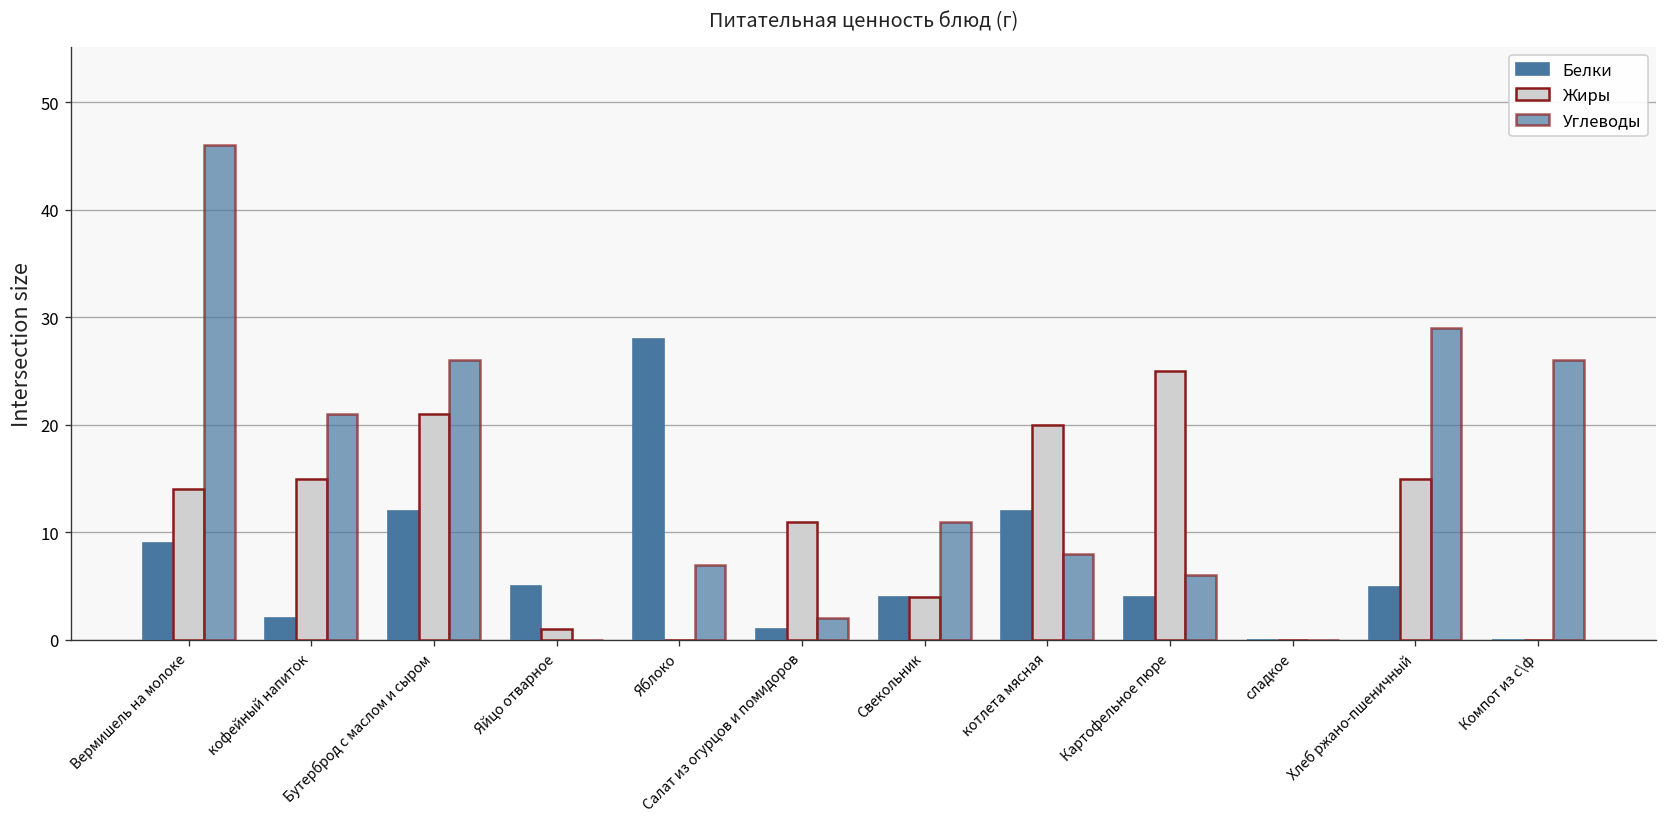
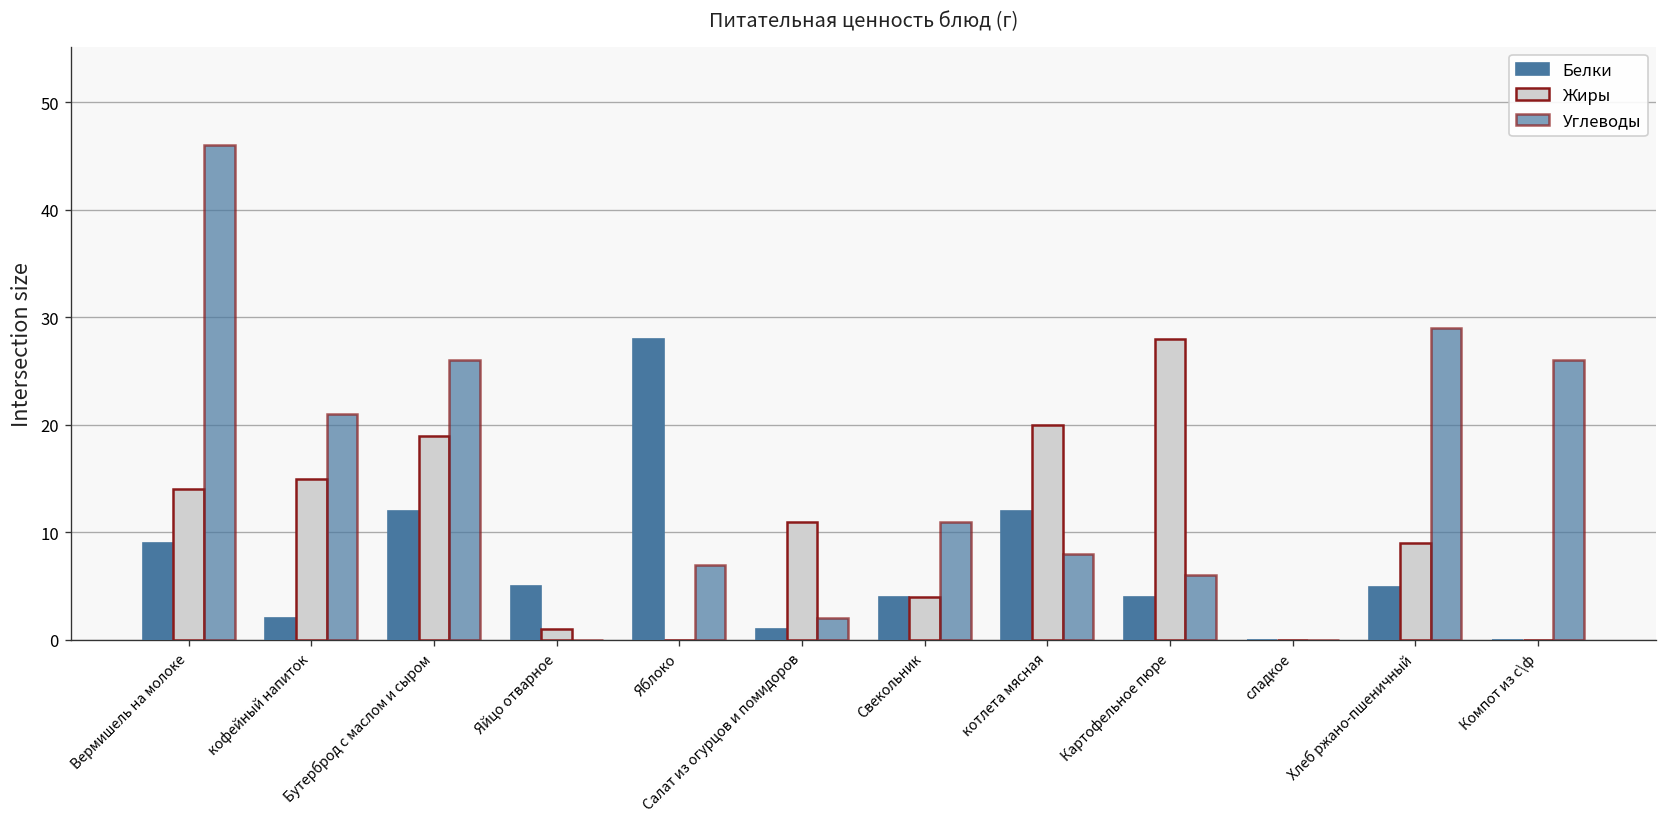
  {
    "Жиры": {
      "Вермишель на молоке": 14,
      "кофейный напиток": 15,
-     "Бутерброд с маслом и сыром": 21,
+     "Бутерброд с маслом и сыром": 19,
      "Яйцо отварное": 1,
      "Яблоко": 0,
      "Салат из огурцов и помидоров": 11,
      "Свекольник": 4,
      "котлета мясная": 20,
-     "Картофельное пюре": 25,
+     "Картофельное пюре": 28,
      "сладкое": 0,
-     "Хлеб ржано-пшеничный": 15,
+     "Хлеб ржано-пшеничный": 9,
      "Компот из с\\ф": 0
    }
  }
